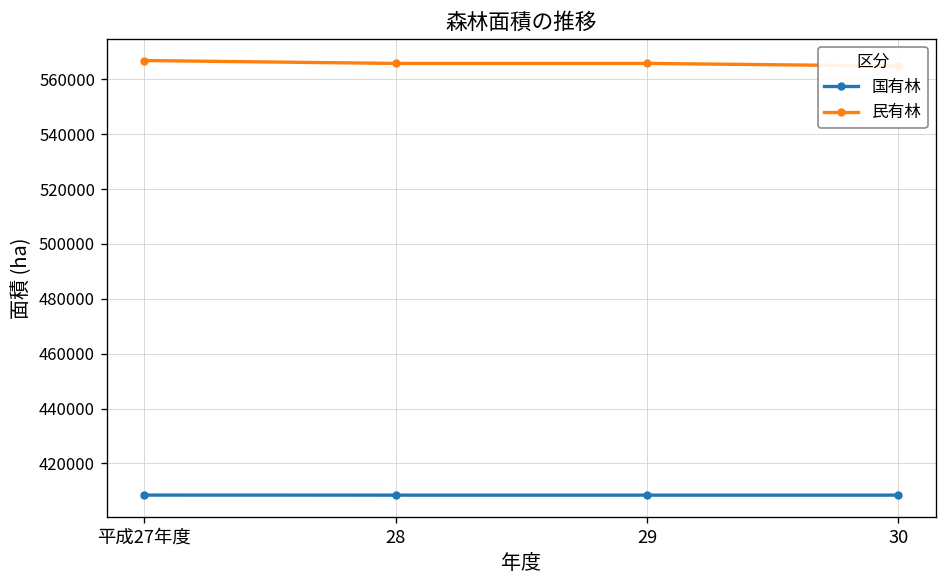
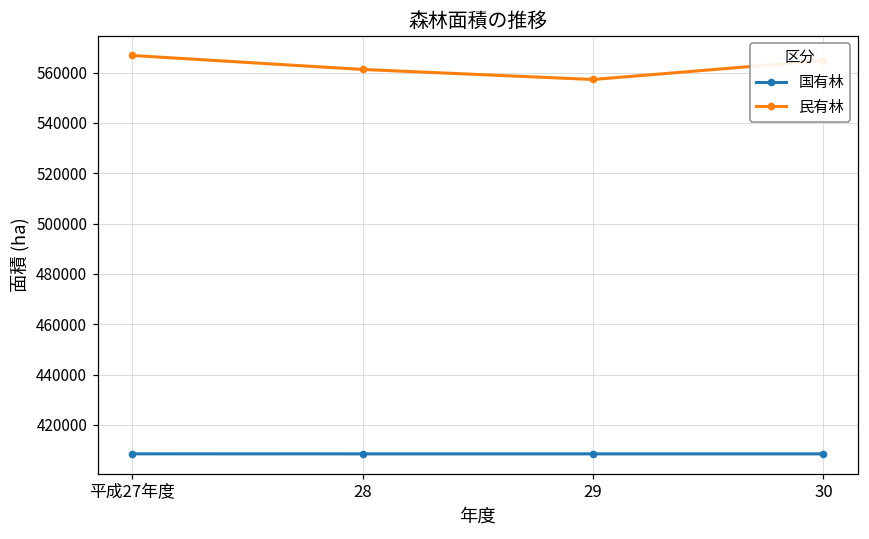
  {
    "国有林": {
      "平成27年度": 408000,
      "28": 408000,
      "29": 408000,
      "30": 408000
    },
    "民有林": {
      "平成27年度": 567000,
-     "28": 566000,
-     "29": 566000
+     "28": 561000,
+     "29": 557000
    }
  }
